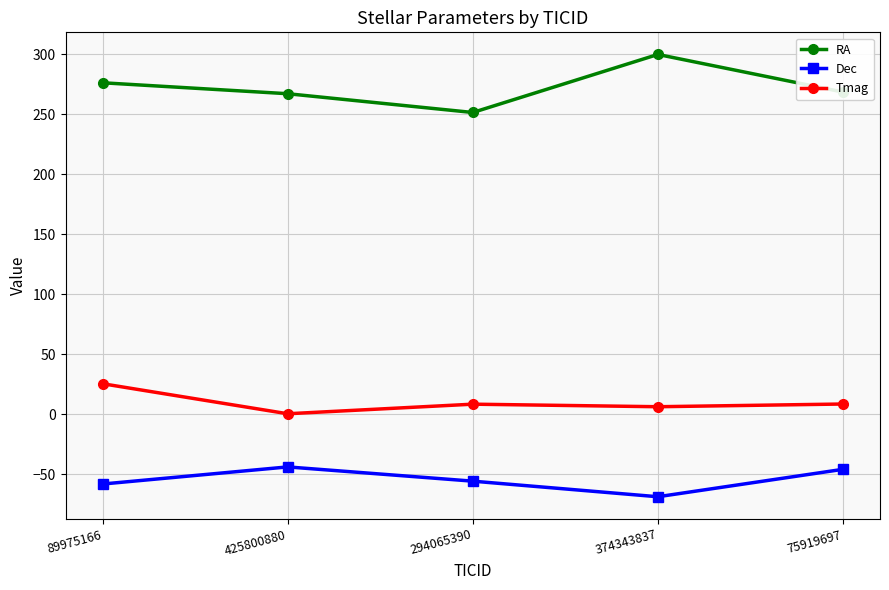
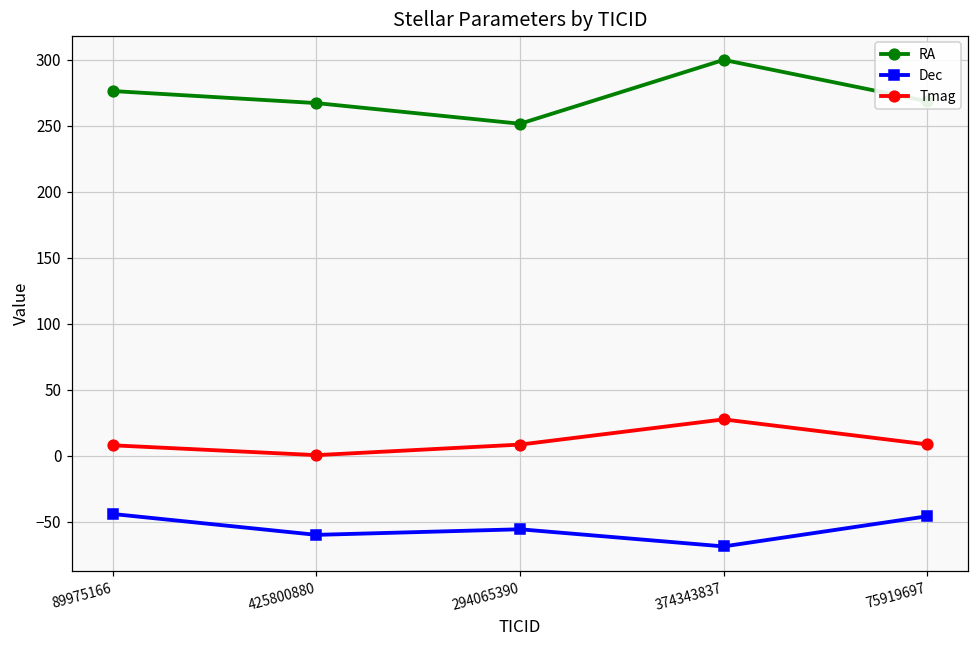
  {
    "RA": {
      "89975166": 276,
      "425800880": 267,
      "294065390": 251,
      "374343837": 300
    },
    "Dec": {
-     "89975166": -58,
-     "425800880": -44,
+     "89975166": -44,
+     "425800880": -60,
      "294065390": -56,
      "374343837": -69,
      "75919697": -46
    },
    "Tmag": {
-     "89975166": 25,
+     "89975166": 8,
      "425800880": 0,
      "294065390": 8,
-     "374343837": 6,
+     "374343837": 27,
      "75919697": 8
    }
  }
